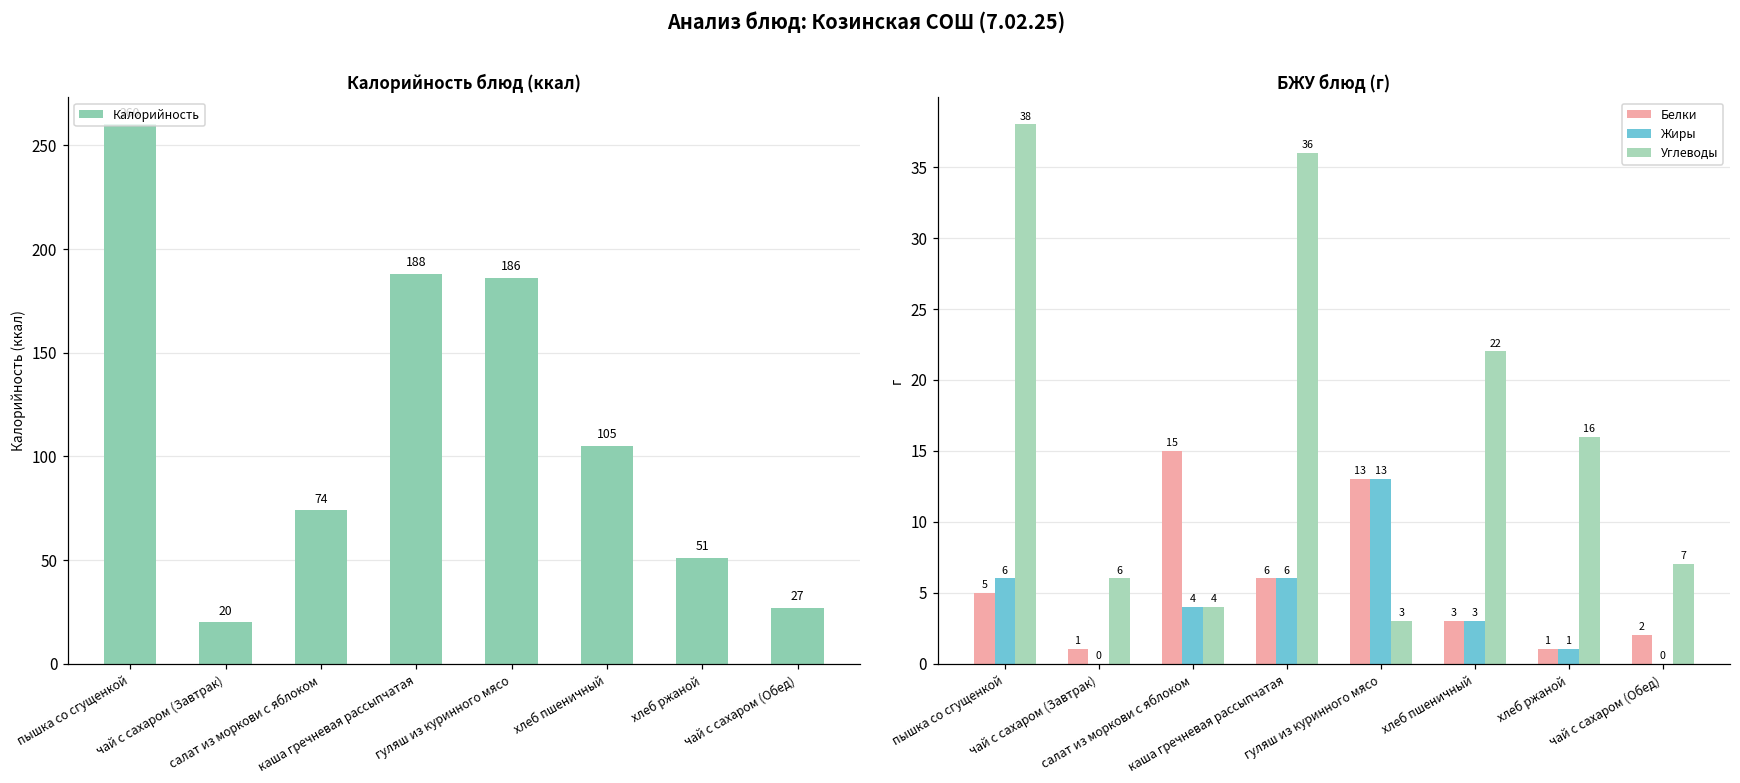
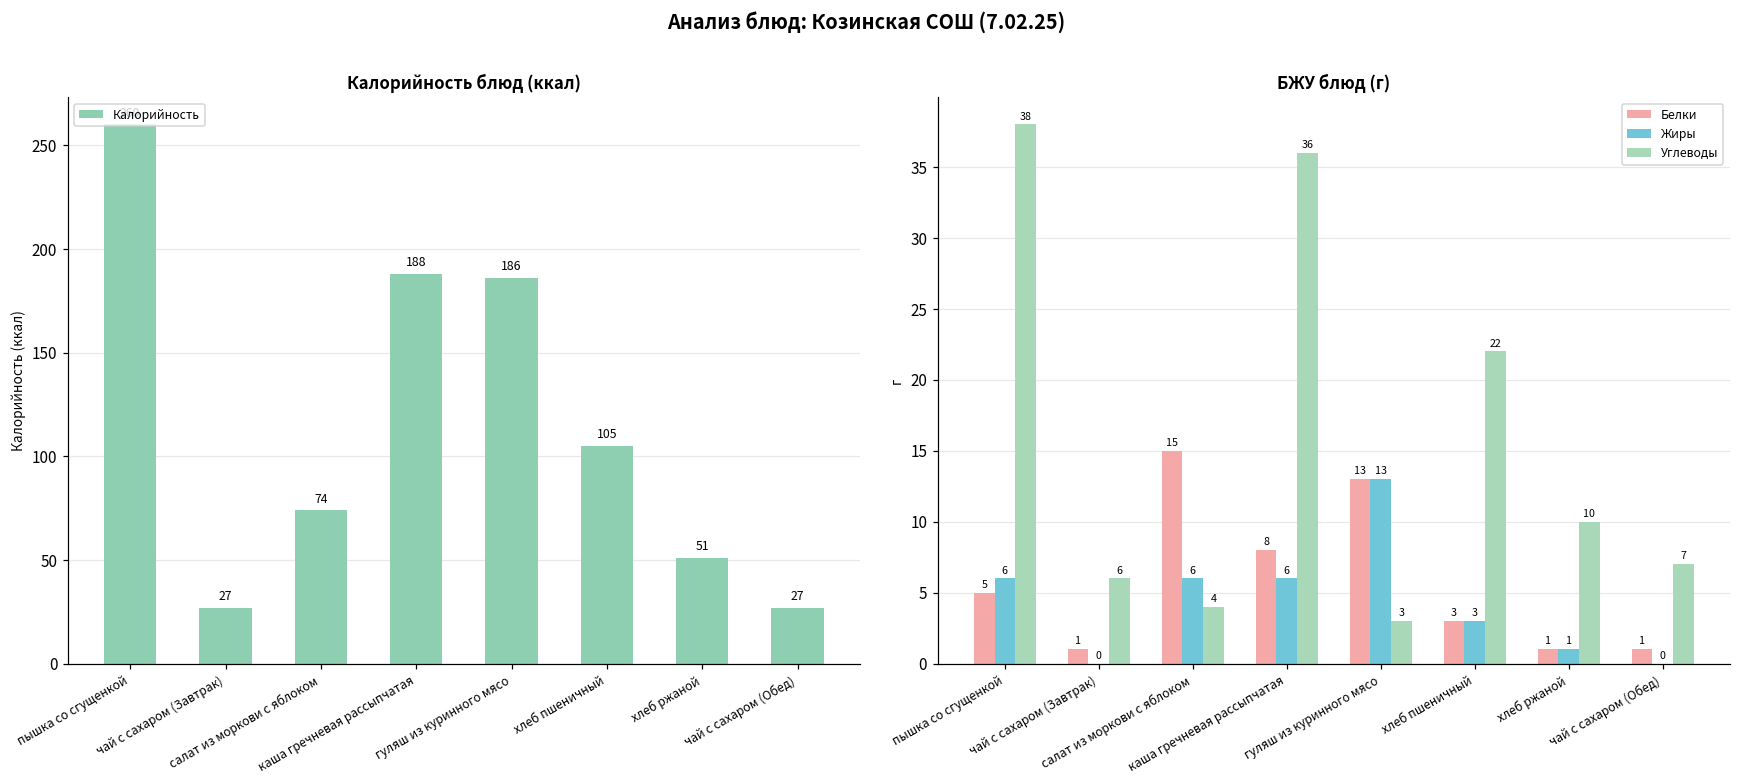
  {
    "Калорийность блюд (ккал)": {
-     "чай с сахаром (Завтрак)": 20,
+     "чай с сахаром (Завтрак)": 27,
      "салат из моркови с яблоком": 74,
      "каша гречневая рассыпчатая": 188,
      "гуляш из куринного мясо": 186,
      "хлеб пшеничный": 105,
      "хлеб ржаной": 51,
      "чай с сахаром (Обед)": 27
    },
    "БЖУ блюд (г)": {
      "Белки": {
        "пышка со сгущенкой": 5,
        "чай с сахаром (Завтрак)": 1,
        "салат из моркови с яблоком": 15,
-       "каша гречневая рассыпчатая": 6,
+       "каша гречневая рассыпчатая": 8,
        "гуляш из куринного мясо": 13,
        "хлеб пшеничный": 3,
        "хлеб ржаной": 1,
-       "чай с сахаром (Обед)": 2
+       "чай с сахаром (Обед)": 1
      },
      "Жиры": {
        "пышка со сгущенкой": 6,
        "чай с сахаром (Завтрак)": 0,
-       "салат из моркови с яблоком": 4,
+       "салат из моркови с яблоком": 6,
        "каша гречневая рассыпчатая": 6,
        "гуляш из куринного мясо": 13,
        "хлеб пшеничный": 3,
        "хлеб ржаной": 1,
        "чай с сахаром (Обед)": 0
      },
      "Углеводы": {
        "пышка со сгущенкой": 38,
        "чай с сахаром (Завтрак)": 6,
        "салат из моркови с яблоком": 4,
        "каша гречневая рассыпчатая": 36,
        "гуляш из куринного мясо": 3,
        "хлеб пшеничный": 22,
-       "хлеб ржаной": 16,
+       "хлеб ржаной": 10,
        "чай с сахаром (Обед)": 7
      }
    }
  }
